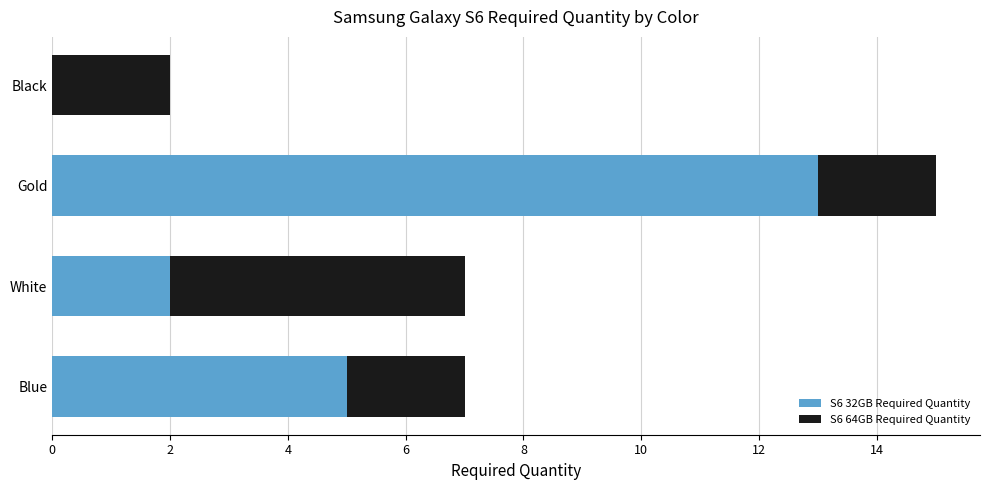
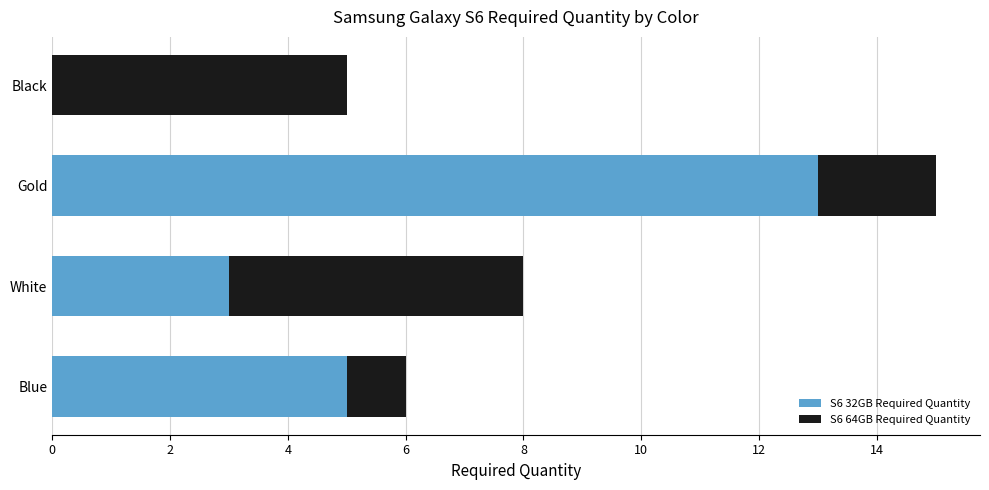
  {
    "S6 32GB Required Quantity": {
      "Black": 0,
      "Gold": 13,
-     "White": 2,
+     "White": 3,
      "Blue": 5
    },
    "S6 64GB Required Quantity": {
-     "Black": 2,
+     "Black": 5,
      "Gold": 2,
      "White": 5,
-     "Blue": 2
+     "Blue": 1
    }
  }
